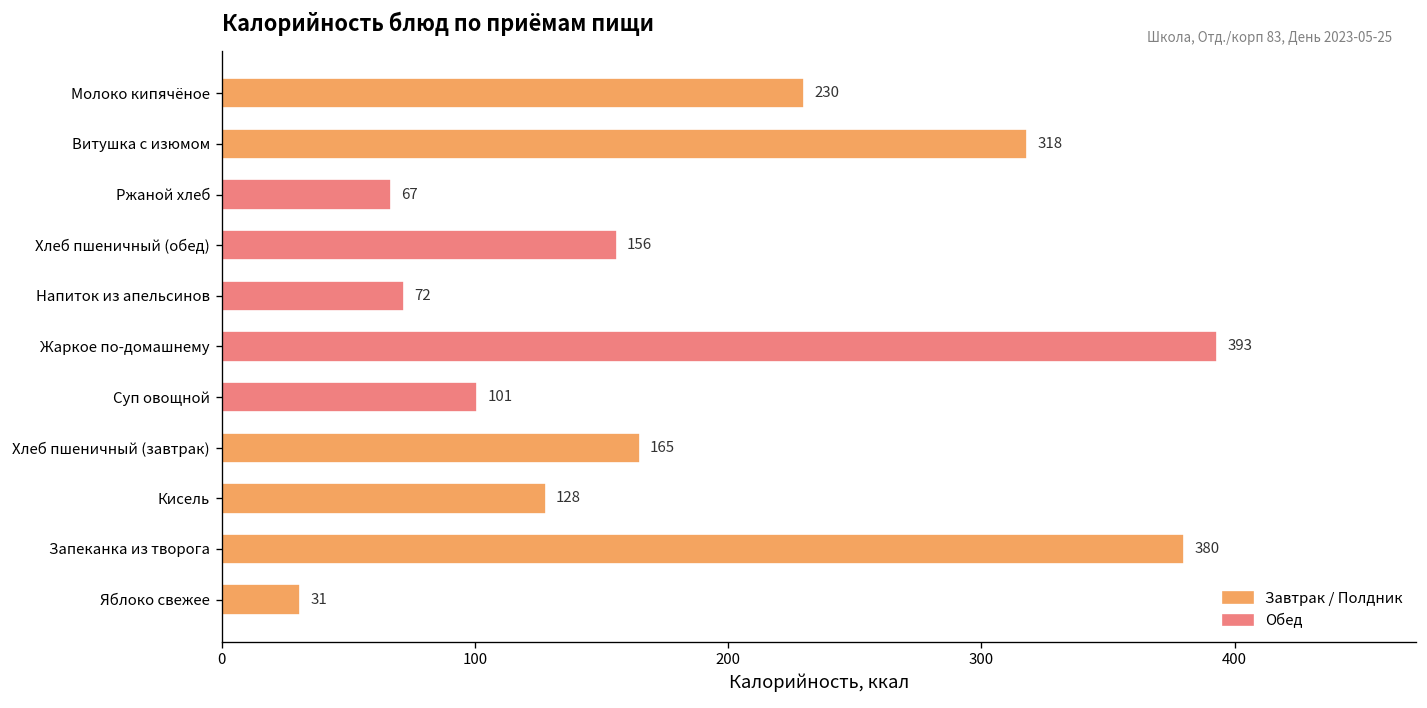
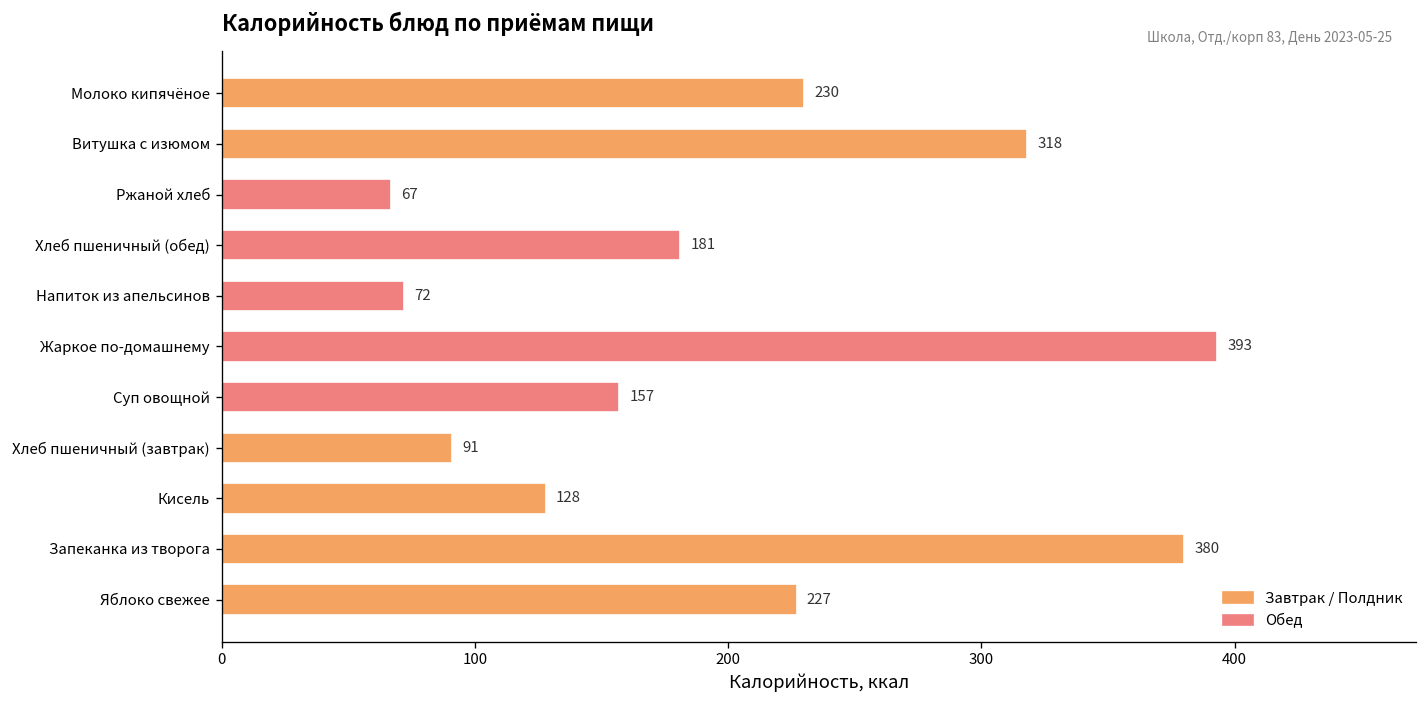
  {
    "Молоко кипячёное": 230,
    "Витушка с изюмом": 318,
    "Ржаной хлеб": 67,
-   "Хлеб пшеничный (обед)": 156,
+   "Хлеб пшеничный (обед)": 181,
    "Напиток из апельсинов": 72,
    "Жаркое по-домашнему": 393,
-   "Суп овощной": 101,
-   "Хлеб пшеничный (завтрак)": 165,
+   "Суп овощной": 157,
+   "Хлеб пшеничный (завтрак)": 91,
    "Кисель": 128,
    "Запеканка из творога": 380,
-   "Яблоко свежее": 31
+   "Яблоко свежее": 227
  }
